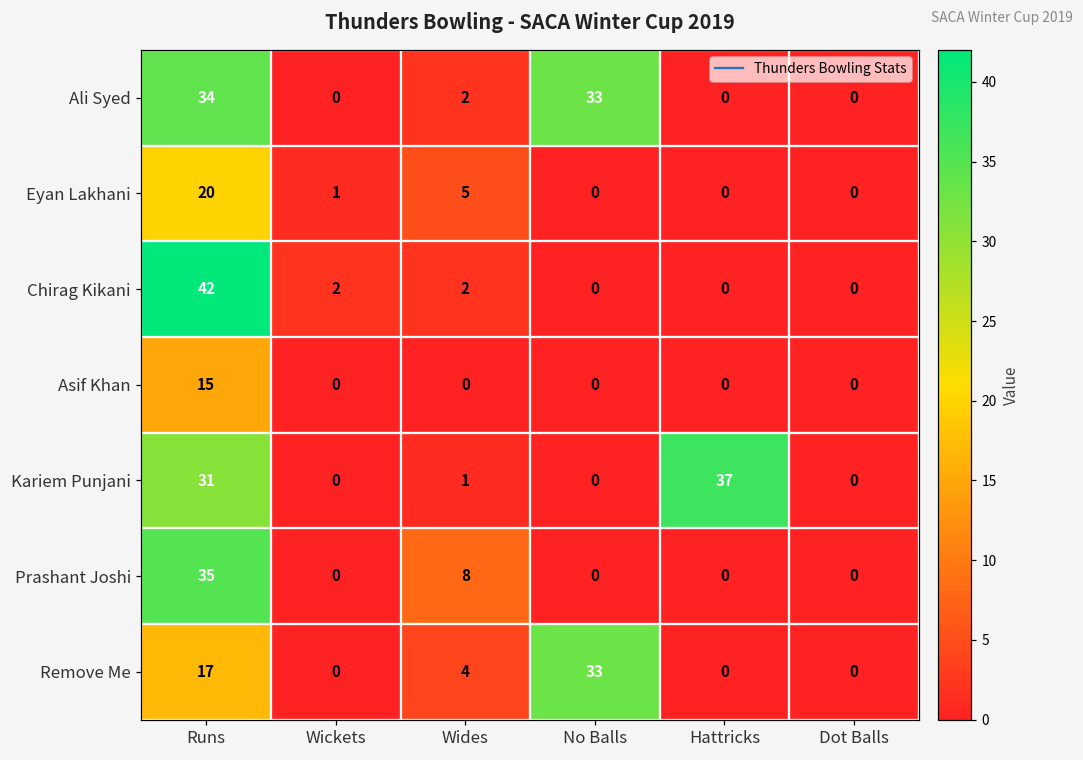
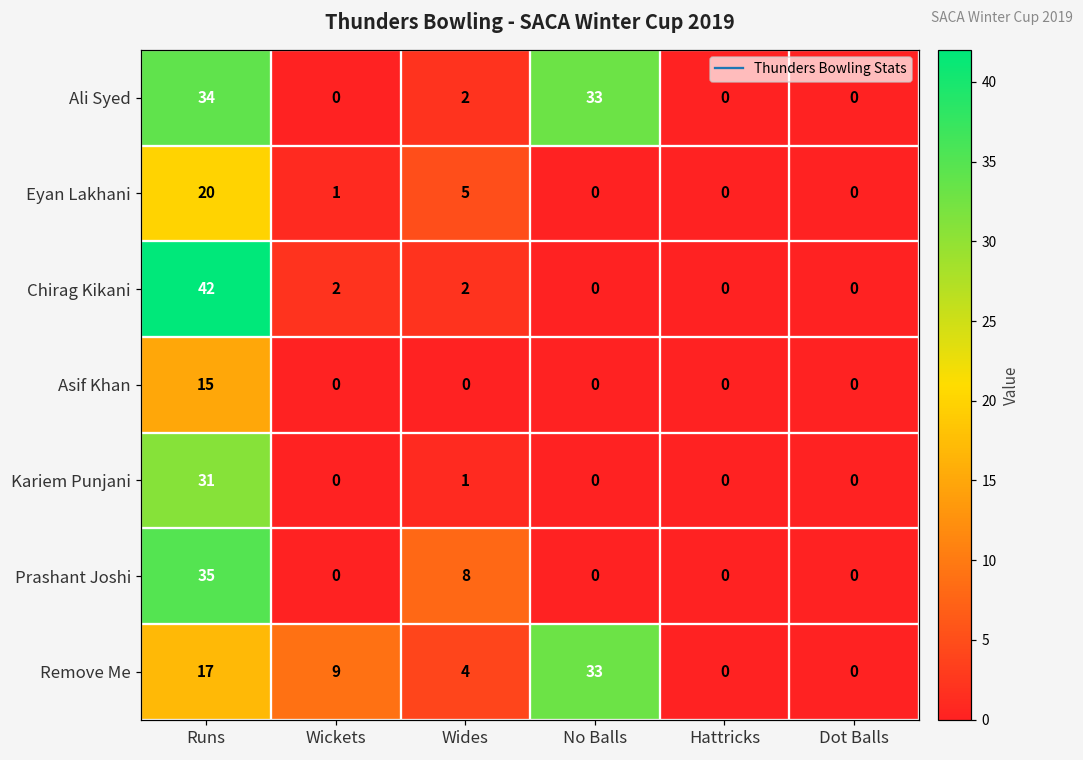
  {
    "Ali Syed": {
      "Runs": 34,
      "Wickets": 0,
      "Wides": 2,
      "No Balls": 33,
      "Hattricks": 0,
      "Dot Balls": 0
    },
    "Eyan Lakhani": {
      "Runs": 20,
      "Wickets": 1,
      "Wides": 5,
      "No Balls": 0,
      "Hattricks": 0,
      "Dot Balls": 0
    },
    "Chirag Kikani": {
      "Runs": 42,
      "Wickets": 2,
      "Wides": 2,
      "No Balls": 0,
      "Hattricks": 0,
      "Dot Balls": 0
    },
    "Asif Khan": {
      "Runs": 15,
      "Wickets": 0,
      "Wides": 0,
      "No Balls": 0,
      "Hattricks": 0,
      "Dot Balls": 0
    },
    "Kariem Punjani": {
      "Runs": 31,
      "Wickets": 0,
      "Wides": 1,
      "No Balls": 0,
-     "Hattricks": 37,
+     "Hattricks": 0,
      "Dot Balls": 0
    },
    "Prashant Joshi": {
      "Runs": 35,
      "Wickets": 0,
      "Wides": 8,
      "No Balls": 0,
      "Hattricks": 0,
      "Dot Balls": 0
    },
    "Remove Me": {
      "Runs": 17,
-     "Wickets": 0,
+     "Wickets": 9,
      "Wides": 4,
      "No Balls": 33,
      "Hattricks": 0,
      "Dot Balls": 0
    }
  }
